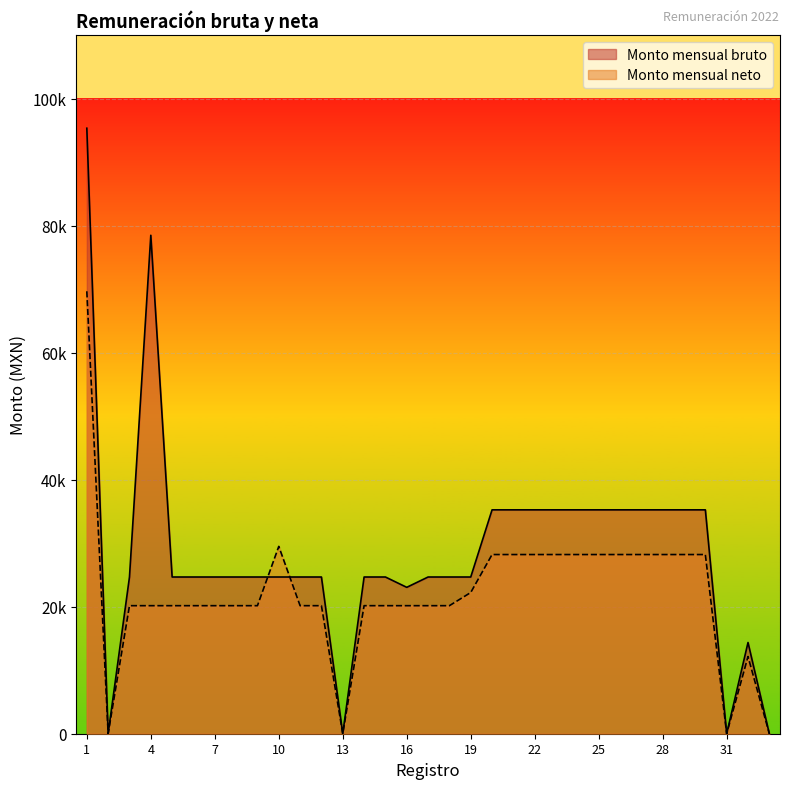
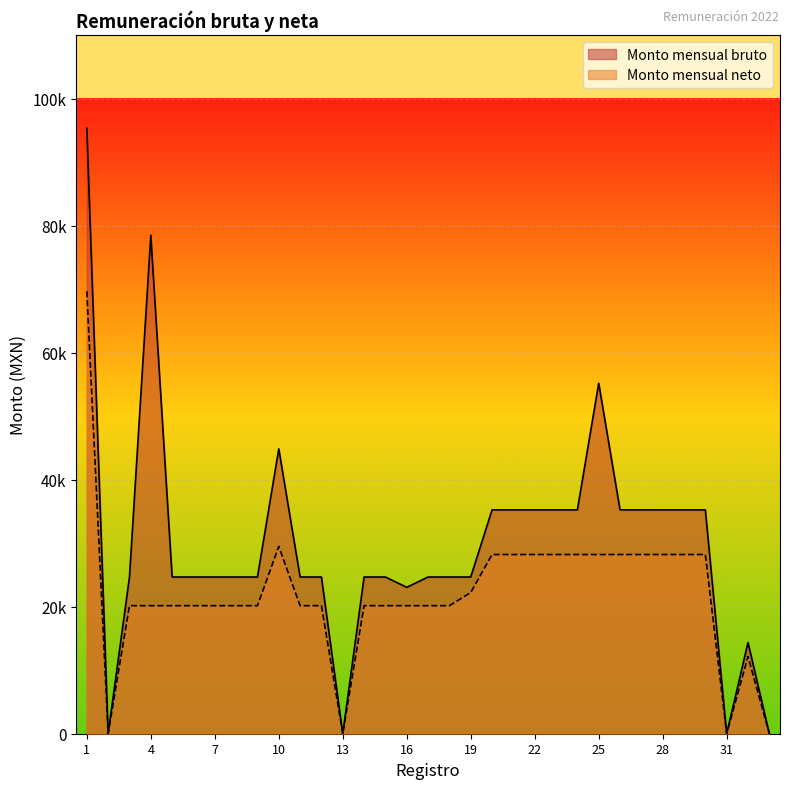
  {
    "Monto mensual bruto": {
      "1": 95000,
      "4": 78000,
      "7": 25000,
-     "10": 25000,
+     "10": 45000,
      "16": 23000,
      "19": 25000,
      "22": 35000,
-     "25": 35000,
+     "25": 55000,
      "28": 35000
    },
    "Monto mensual neto": {
      "1": 70000,
      "4": 20000,
      "7": 20000,
      "10": 29000,
      "16": 20000,
      "19": 22000,
      "22": 28000,
      "25": 28000,
      "28": 28000
    }
  }
